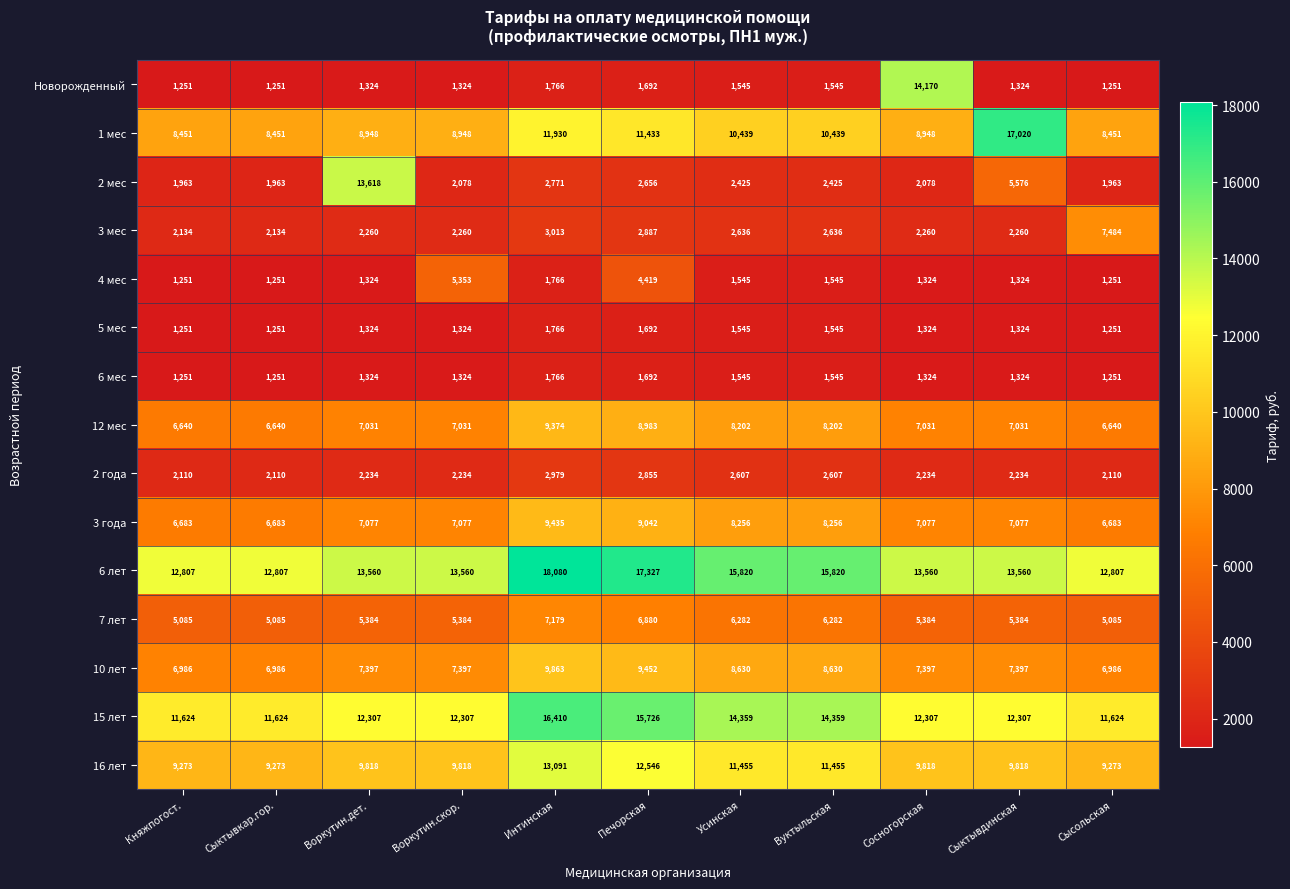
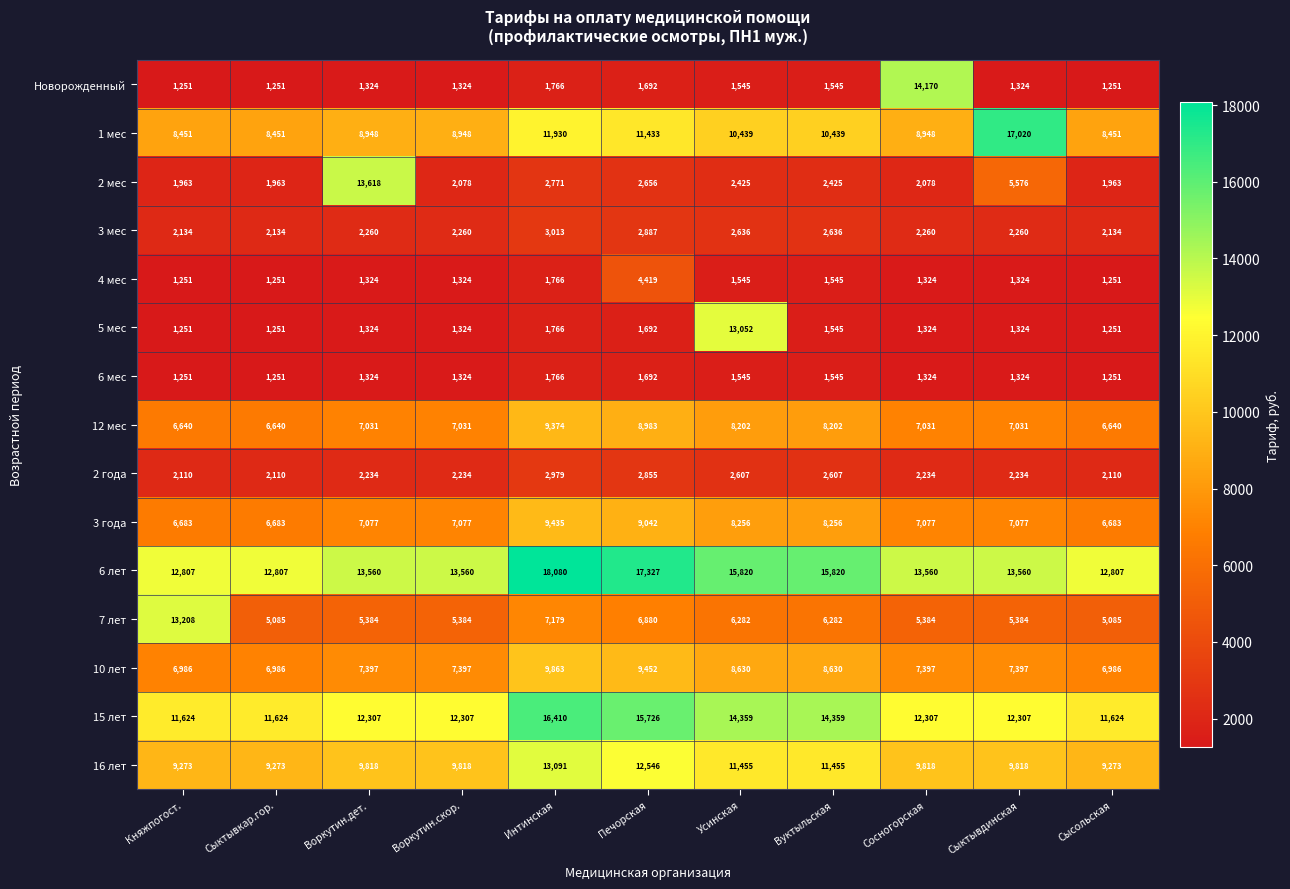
  {
    "Новорожденный": {
      "Княжпогост.": "1,251",
      "Сыктывкар.гор.": "1,251",
      "Воркутин.дет.": "1,324",
      "Воркутин.скор.": "1,324",
      "Интинская": "1,766",
      "Печорская": "1,692",
      "Усинская": "1,545",
      "Вуктыльская": "1,545",
      "Сосногорская": "14,170",
      "Сыктывдинская": "1,324",
      "Сысольская": "1,251"
    },
    "1 мес": {
      "Княжпогост.": "8,451",
      "Сыктывкар.гор.": "8,451",
      "Воркутин.дет.": "8,948",
      "Воркутин.скор.": "8,948",
      "Интинская": "11,930",
      "Печорская": "11,433",
      "Усинская": "10,439",
      "Вуктыльская": "10,439",
      "Сосногорская": "8,948",
      "Сыктывдинская": "17,020",
      "Сысольская": "8,451"
    },
    "2 мес": {
      "Княжпогост.": "1,963",
      "Сыктывкар.гор.": "1,963",
      "Воркутин.дет.": "13,618",
      "Воркутин.скор.": "2,078",
      "Интинская": "2,771",
      "Печорская": "2,656",
      "Усинская": "2,425",
      "Вуктыльская": "2,425",
      "Сосногорская": "2,078",
      "Сыктывдинская": "5,576",
      "Сысольская": "1,963"
    },
    "3 мес": {
      "Княжпогост.": "2,134",
      "Сыктывкар.гор.": "2,134",
      "Воркутин.дет.": "2,260",
      "Воркутин.скор.": "2,260",
      "Интинская": "3,013",
      "Печорская": "2,887",
      "Усинская": "2,636",
      "Вуктыльская": "2,636",
      "Сосногорская": "2,260",
      "Сыктывдинская": "2,260",
-     "Сысольская": "7,484"
+     "Сысольская": "2,134"
    },
    "4 мес": {
      "Княжпогост.": "1,251",
      "Сыктывкар.гор.": "1,251",
      "Воркутин.дет.": "1,324",
-     "Воркутин.скор.": "5,353",
+     "Воркутин.скор.": "1,324",
      "Интинская": "1,766",
      "Печорская": "4,419",
      "Усинская": "1,545",
      "Вуктыльская": "1,545",
      "Сосногорская": "1,324",
      "Сыктывдинская": "1,324",
      "Сысольская": "1,251"
    },
    "5 мес": {
      "Княжпогост.": "1,251",
      "Сыктывкар.гор.": "1,251",
      "Воркутин.дет.": "1,324",
      "Воркутин.скор.": "1,324",
      "Интинская": "1,766",
      "Печорская": "1,692",
-     "Усинская": "1,545",
+     "Усинская": "13,052",
      "Вуктыльская": "1,545",
      "Сосногорская": "1,324",
      "Сыктывдинская": "1,324",
      "Сысольская": "1,251"
    },
    "6 мес": {
      "Княжпогост.": "1,251",
      "Сыктывкар.гор.": "1,251",
      "Воркутин.дет.": "1,324",
      "Воркутин.скор.": "1,324",
      "Интинская": "1,766",
      "Печорская": "1,692",
      "Усинская": "1,545",
      "Вуктыльская": "1,545",
      "Сосногорская": "1,324",
      "Сыктывдинская": "1,324",
      "Сысольская": "1,251"
    },
    "12 мес": {
      "Княжпогост.": "6,640",
      "Сыктывкар.гор.": "6,640",
      "Воркутин.дет.": "7,031",
      "Воркутин.скор.": "7,031",
      "Интинская": "9,374",
      "Печорская": "8,983",
      "Усинская": "8,202",
      "Вуктыльская": "8,202",
      "Сосногорская": "7,031",
      "Сыктывдинская": "7,031",
      "Сысольская": "6,640"
    },
    "2 года": {
      "Княжпогост.": "2,110",
      "Сыктывкар.гор.": "2,110",
      "Воркутин.дет.": "2,234",
      "Воркутин.скор.": "2,234",
      "Интинская": "2,979",
      "Печорская": "2,855",
      "Усинская": "2,607",
      "Вуктыльская": "2,607",
      "Сосногорская": "2,234",
      "Сыктывдинская": "2,234",
      "Сысольская": "2,110"
    },
    "3 года": {
      "Княжпогост.": "6,683",
      "Сыктывкар.гор.": "6,683",
      "Воркутин.дет.": "7,077",
      "Воркутин.скор.": "7,077",
      "Интинская": "9,435",
      "Печорская": "9,042",
      "Усинская": "8,256",
      "Вуктыльская": "8,256",
      "Сосногорская": "7,077",
      "Сыктывдинская": "7,077",
      "Сысольская": "6,683"
    },
    "6 лет": {
      "Княжпогост.": "12,807",
      "Сыктывкар.гор.": "12,807",
      "Воркутин.дет.": "13,560",
      "Воркутин.скор.": "13,560",
      "Интинская": "18,080",
      "Печорская": "17,327",
      "Усинская": "15,820",
      "Вуктыльская": "15,820",
      "Сосногорская": "13,560",
      "Сыктывдинская": "13,560",
      "Сысольская": "12,807"
    },
    "7 лет": {
-     "Княжпогост.": "5,085",
+     "Княжпогост.": "13,208",
      "Сыктывкар.гор.": "5,085",
      "Воркутин.дет.": "5,384",
      "Воркутин.скор.": "5,384",
      "Интинская": "7,179",
      "Печорская": "6,880",
      "Усинская": "6,282",
      "Вуктыльская": "6,282",
      "Сосногорская": "5,384",
      "Сыктывдинская": "5,384",
      "Сысольская": "5,085"
    },
    "10 лет": {
      "Княжпогост.": "6,986",
      "Сыктывкар.гор.": "6,986",
      "Воркутин.дет.": "7,397",
      "Воркутин.скор.": "7,397",
      "Интинская": "9,863",
      "Печорская": "9,452",
      "Усинская": "8,630",
      "Вуктыльская": "8,630",
      "Сосногорская": "7,397",
      "Сыктывдинская": "7,397",
      "Сысольская": "6,986"
    },
    "15 лет": {
      "Княжпогост.": "11,624",
      "Сыктывкар.гор.": "11,624",
      "Воркутин.дет.": "12,307",
      "Воркутин.скор.": "12,307",
      "Интинская": "16,410",
      "Печорская": "15,726",
      "Усинская": "14,359",
      "Вуктыльская": "14,359",
      "Сосногорская": "12,307",
      "Сыктывдинская": "12,307",
      "Сысольская": "11,624"
    },
    "16 лет": {
      "Княжпогост.": "9,273",
      "Сыктывкар.гор.": "9,273",
      "Воркутин.дет.": "9,818",
      "Воркутин.скор.": "9,818",
      "Интинская": "13,091",
      "Печорская": "12,546",
      "Усинская": "11,455",
      "Вуктыльская": "11,455",
      "Сосногорская": "9,818",
      "Сыктывдинская": "9,818",
      "Сысольская": "9,273"
    }
  }
